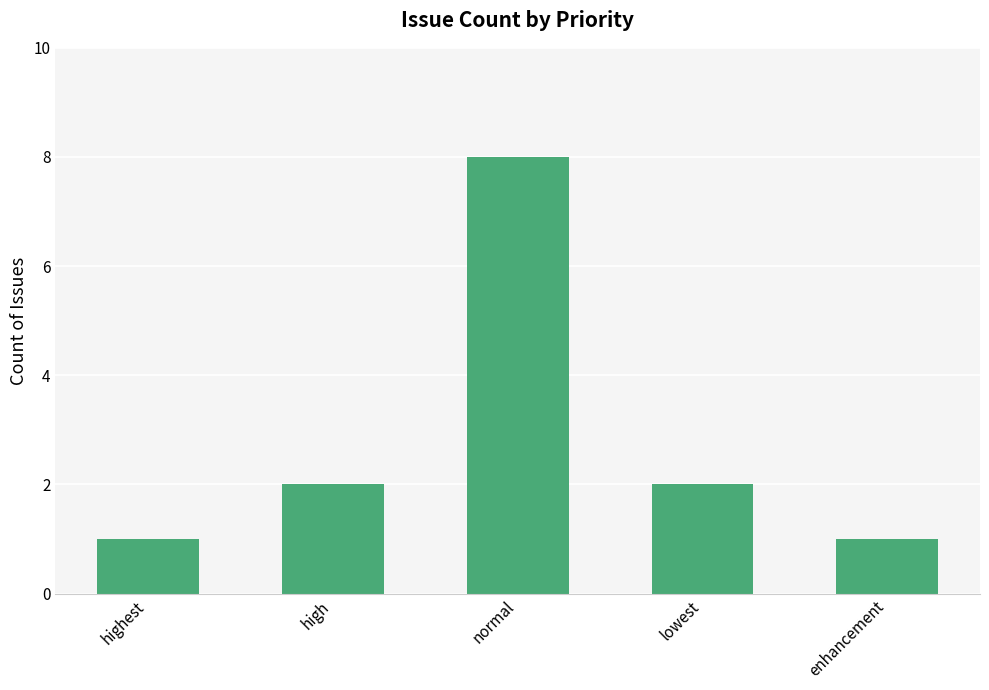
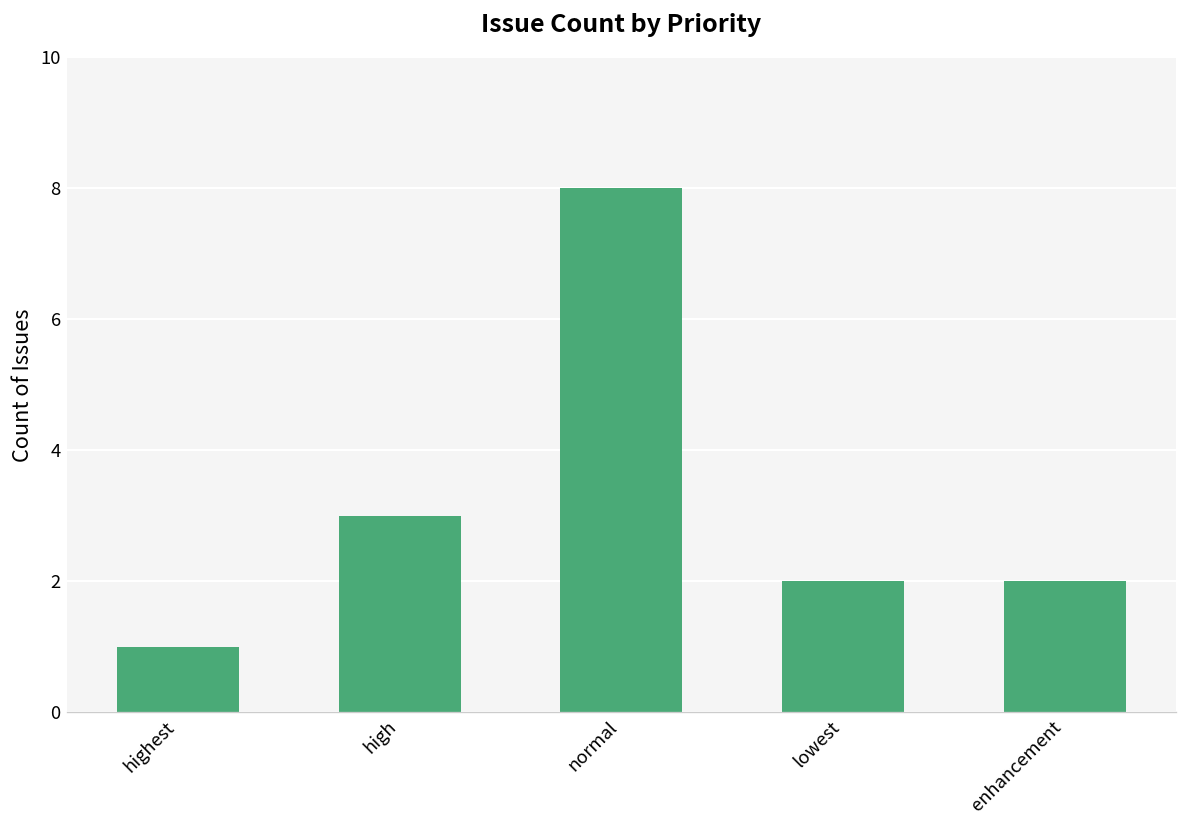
  {
    "highest": 1,
-   "high": 2,
+   "high": 3,
    "normal": 8,
    "lowest": 2,
-   "enhancement": 1
+   "enhancement": 2
  }
